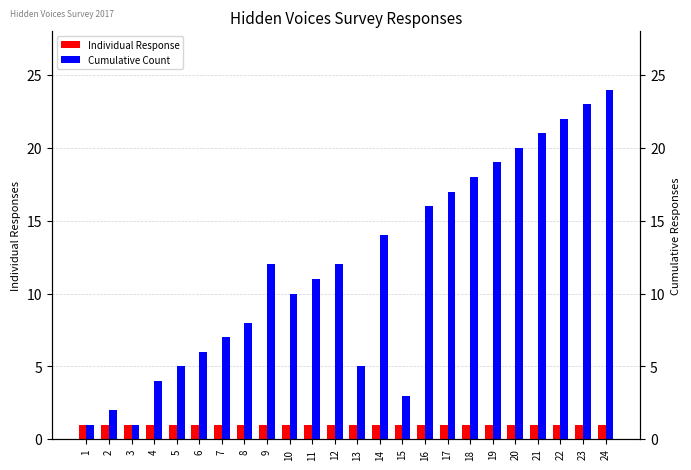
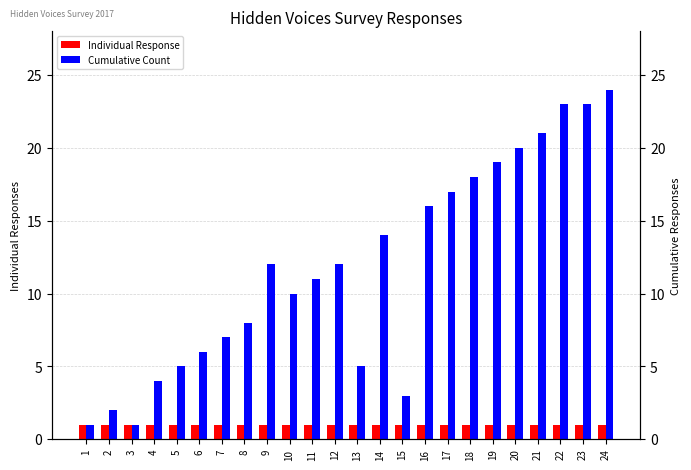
  {
    "Individual Response": {
      "1": 1,
      "2": 1,
      "3": 1,
      "4": 1,
      "5": 1,
      "6": 1,
      "7": 1,
      "8": 1,
      "9": 1,
      "10": 1,
      "11": 1,
      "12": 1,
      "13": 1,
      "14": 1,
      "15": 1,
      "16": 1,
      "17": 1,
      "18": 1,
      "19": 1,
      "20": 1,
      "21": 1,
      "22": 1,
      "23": 1,
      "24": 1
    },
    "Cumulative Count": {
      "1": 1,
      "2": 2,
      "3": 1,
      "4": 4,
      "5": 5,
      "6": 6,
      "7": 7,
      "8": 8,
      "9": 12,
      "10": 10,
      "11": 11,
      "12": 12,
      "13": 5,
      "14": 14,
      "15": 3,
      "16": 16,
      "17": 17,
      "18": 18,
      "19": 19,
      "20": 20,
      "21": 21,
-     "22": 22,
+     "22": 23,
      "23": 23,
      "24": 24
    }
  }
